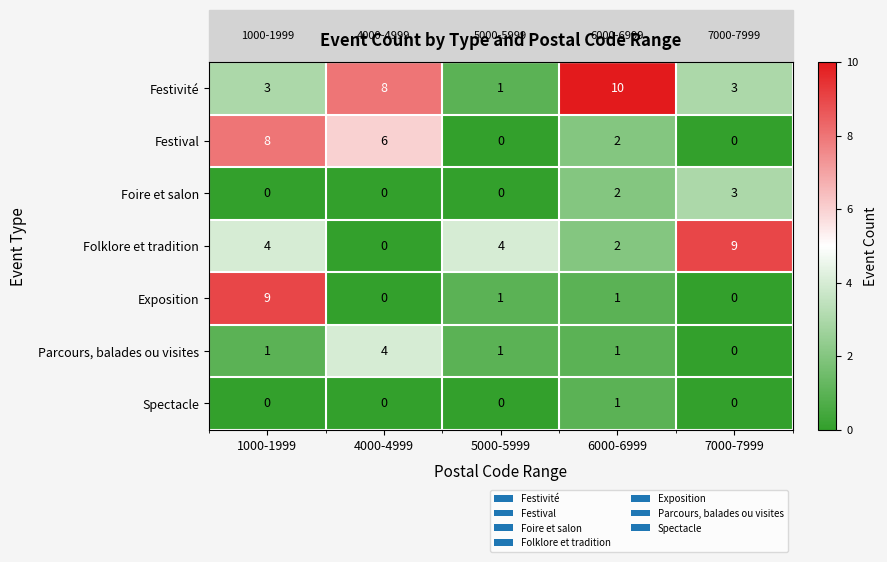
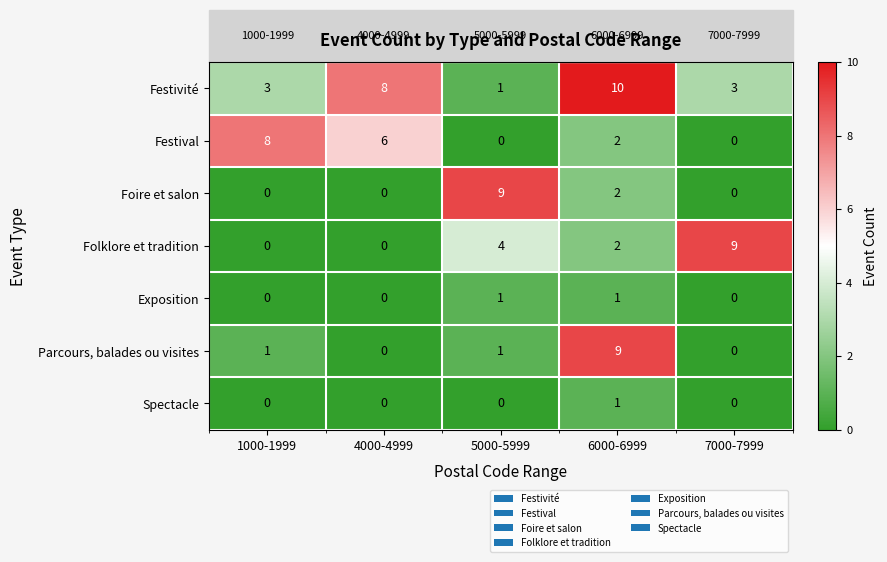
  {
    "Festivité": {
      "1000-1999": 3,
      "4000-4999": 8,
      "5000-5999": 1,
      "6000-6999": 10,
      "7000-7999": 3
    },
    "Festival": {
      "1000-1999": 8,
      "4000-4999": 6,
      "5000-5999": 0,
      "6000-6999": 2,
      "7000-7999": 0
    },
    "Foire et salon": {
      "1000-1999": 0,
      "4000-4999": 0,
-     "5000-5999": 0,
+     "5000-5999": 9,
      "6000-6999": 2,
-     "7000-7999": 3
+     "7000-7999": 0
    },
    "Folklore et tradition": {
-     "1000-1999": 4,
+     "1000-1999": 0,
      "4000-4999": 0,
      "5000-5999": 4,
      "6000-6999": 2,
      "7000-7999": 9
    },
    "Exposition": {
-     "1000-1999": 9,
+     "1000-1999": 0,
      "4000-4999": 0,
      "5000-5999": 1,
      "6000-6999": 1,
      "7000-7999": 0
    },
    "Parcours, balades ou visites": {
      "1000-1999": 1,
-     "4000-4999": 4,
+     "4000-4999": 0,
      "5000-5999": 1,
-     "6000-6999": 1,
+     "6000-6999": 9,
      "7000-7999": 0
    },
    "Spectacle": {
      "1000-1999": 0,
      "4000-4999": 0,
      "5000-5999": 0,
      "6000-6999": 1,
      "7000-7999": 0
    }
  }
